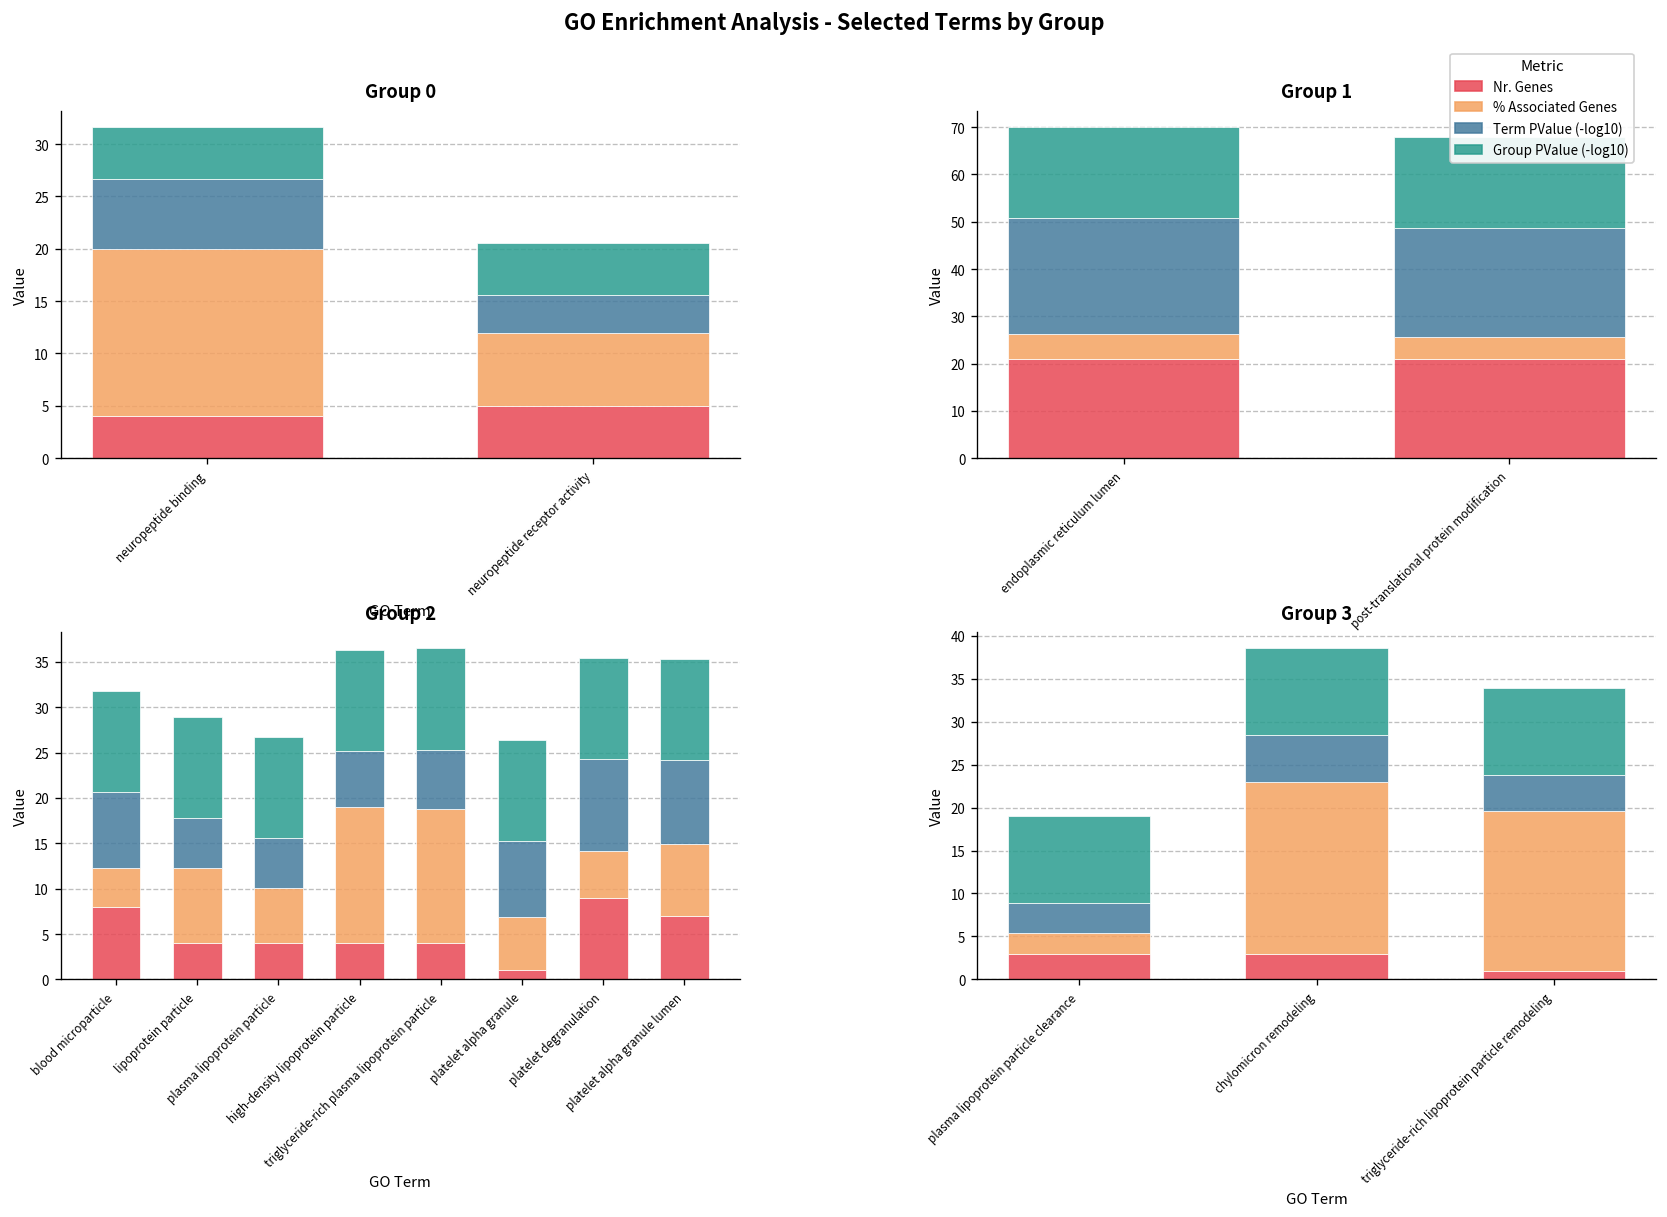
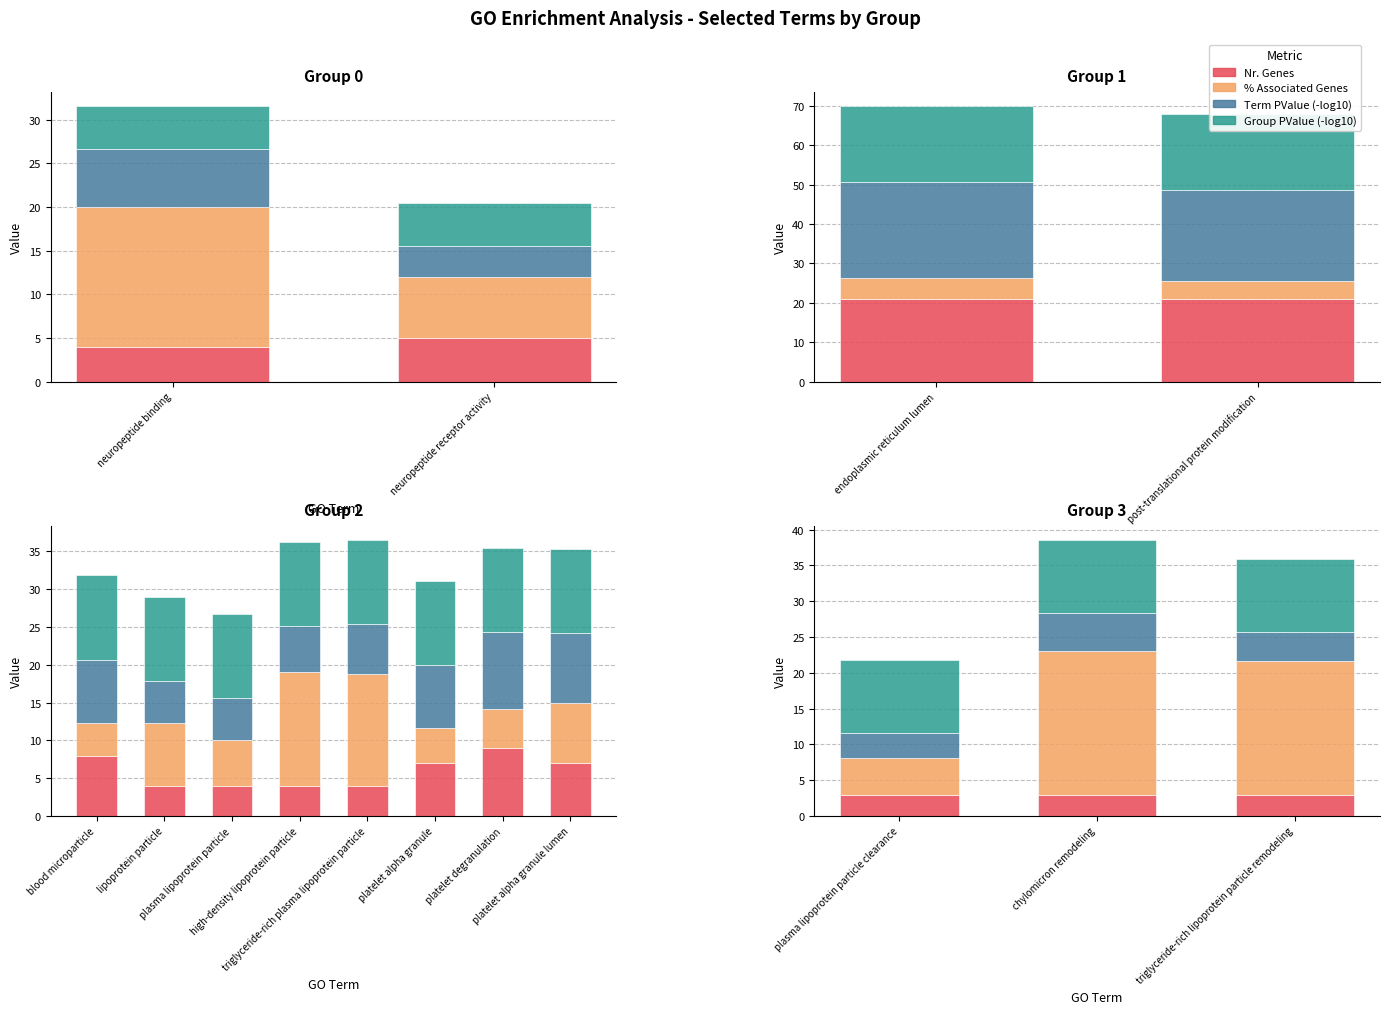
  {
    "Group 0": {
      "Nr. Genes": {
        "neuropeptide binding": 4,
        "neuropeptide receptor activity": 5
      },
      "% Associated Genes": {
        "neuropeptide binding": 16,
        "neuropeptide receptor activity": 7
      }
    },
    "Group 1": {
      "Nr. Genes": {
        "endoplasmic reticulum lumen": 21,
        "post-translational protein modification": 21
      },
      "% Associated Genes": {
        "endoplasmic reticulum lumen": 5,
        "post-translational protein modification": 5
      }
    },
    "Group 2": {
      "Nr. Genes": {
        "blood microparticle": 8,
        "lipoprotein particle": 4,
        "plasma lipoprotein particle": 4,
        "high-density lipoprotein particle": 4,
        "triglyceride-rich plasma lipoprotein particle": 4,
-       "platelet alpha granule": 1,
+       "platelet alpha granule": 7,
        "platelet degranulation": 9,
        "platelet alpha granule lumen": 7
      },
      "% Associated Genes": {
        "blood microparticle": 4,
        "lipoprotein particle": 8,
        "plasma lipoprotein particle": 6,
        "high-density lipoprotein particle": 15,
        "triglyceride-rich plasma lipoprotein particle": 15,
-       "platelet alpha granule": 6,
+       "platelet alpha granule": 5,
        "platelet degranulation": 5,
        "platelet alpha granule lumen": 8
      }
    },
    "Group 3": {
      "Nr. Genes": {
        "plasma lipoprotein particle clearance": 3,
        "chylomicron remodeling": 3,
-       "triglyceride-rich lipoprotein particle remodeling": 1
+       "triglyceride-rich lipoprotein particle remodeling": 3
      },
      "% Associated Genes": {
-       "plasma lipoprotein particle clearance": 2,
+       "plasma lipoprotein particle clearance": 5,
        "chylomicron remodeling": 20,
        "triglyceride-rich lipoprotein particle remodeling": 19
      }
    }
  }
